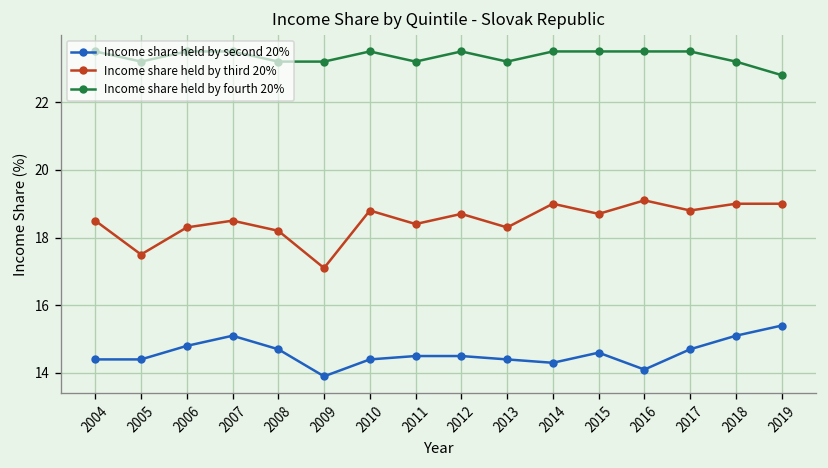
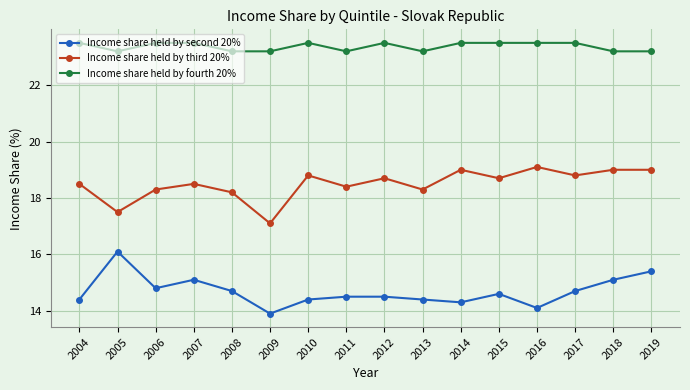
  {
    "Income share held by second 20%": {
      "2004": 14.4,
-     "2005": 14.4,
+     "2005": 16.1,
      "2006": 14.8,
      "2007": 15.1,
      "2008": 14.7,
      "2009": 13.9,
      "2010": 14.4,
      "2011": 14.5,
      "2012": 14.5,
      "2013": 14.4,
      "2014": 14.3,
      "2015": 14.6,
      "2016": 14.1,
      "2017": 14.7,
      "2018": 15.1,
      "2019": 15.4
    },
    "Income share held by third 20%": {
      "2004": 18.5,
      "2005": 17.5,
      "2006": 18.3,
      "2007": 18.5,
      "2008": 18.2,
      "2009": 17.1,
      "2010": 18.8,
      "2011": 18.4,
      "2012": 18.7,
      "2013": 18.3,
      "2014": 19.0,
      "2015": 18.7,
      "2016": 19.1,
      "2017": 18.8,
      "2018": 19.0,
      "2019": 19.0
    },
    "Income share held by fourth 20%": {
      "2009": 23.2,
      "2010": 23.5,
      "2011": 23.2,
      "2012": 23.5,
      "2013": 23.2,
      "2014": 23.5,
      "2015": 23.5,
      "2016": 23.5,
      "2017": 23.5,
      "2018": 23.2,
-     "2019": 22.8
+     "2019": 23.2
    }
  }
